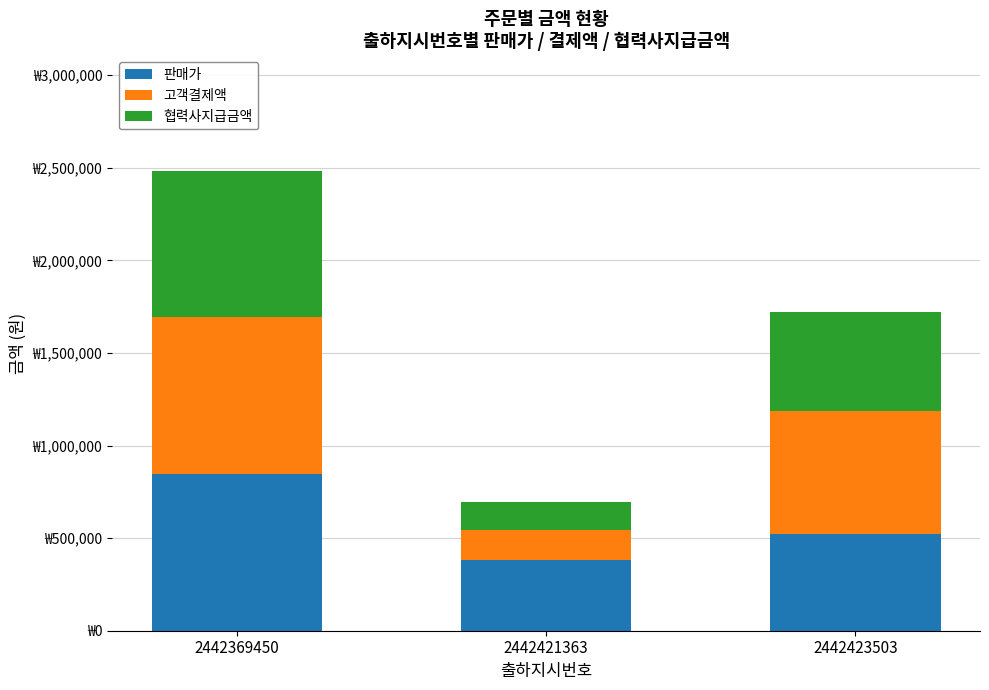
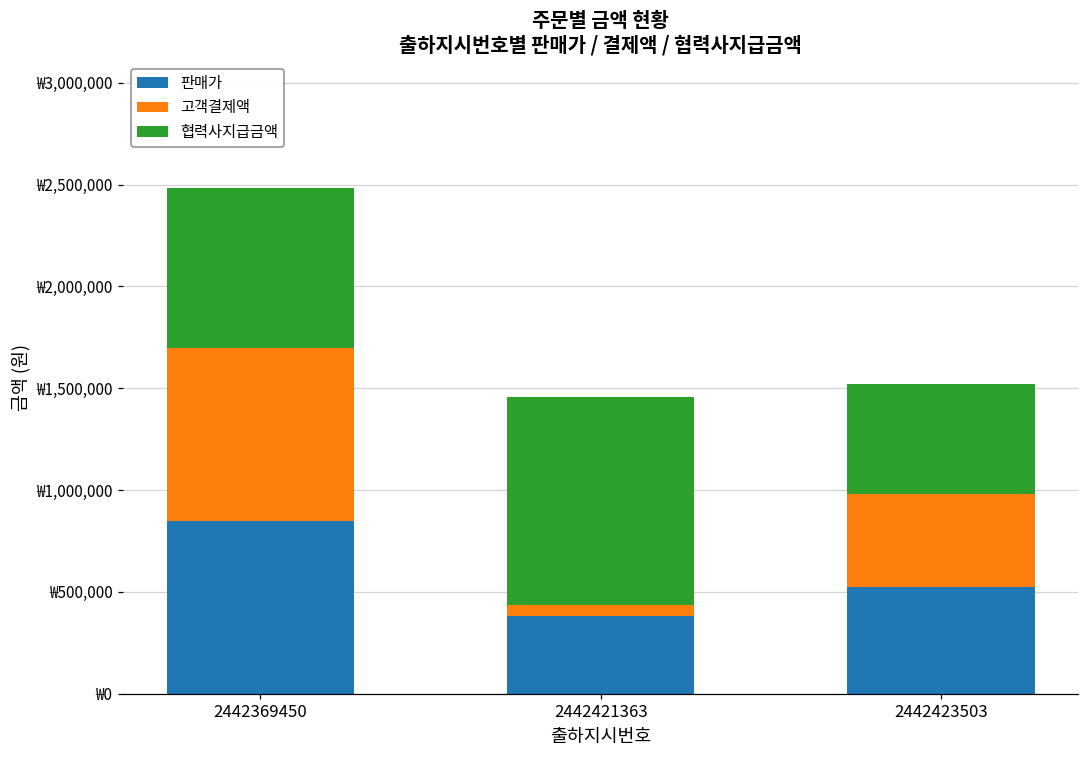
  {
    "판매가": {
      "2442369450": "₩850,000",
      "2442421363": "₩380,000",
      "2442423503": "₩520,000"
    },
    "고객결제액": {
      "2442369450": "₩850,000",
-     "2442421363": "₩160,000",
-     "2442423503": "₩660,000"
+     "2442421363": "₩50,000",
+     "2442423503": "₩460,000"
    },
    "협력사지급금액": {
      "2442369450": "₩790,000",
-     "2442421363": "₩150,000",
+     "2442421363": "₩1,020,000",
      "2442423503": "₩540,000"
    }
  }
